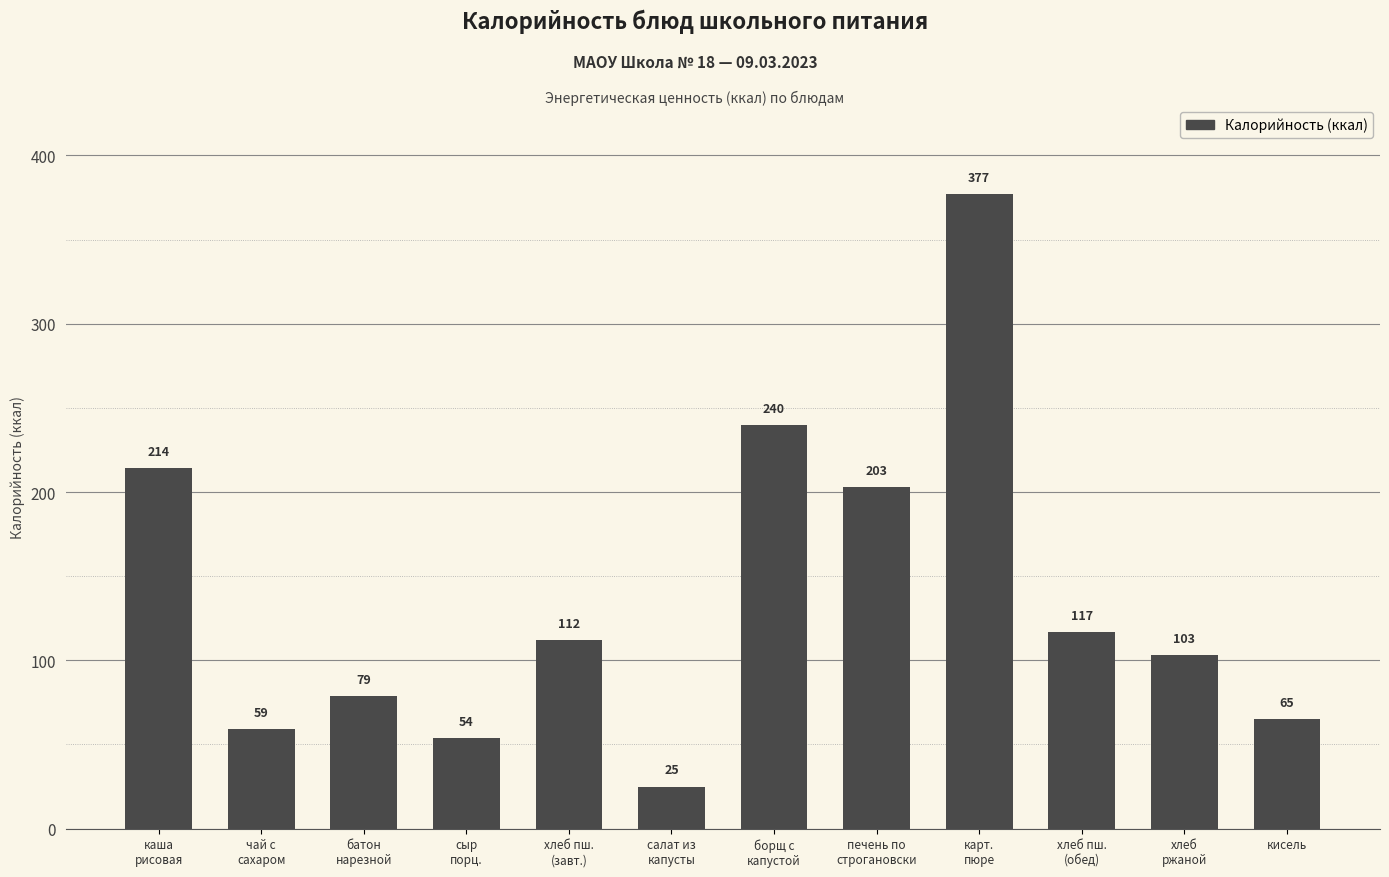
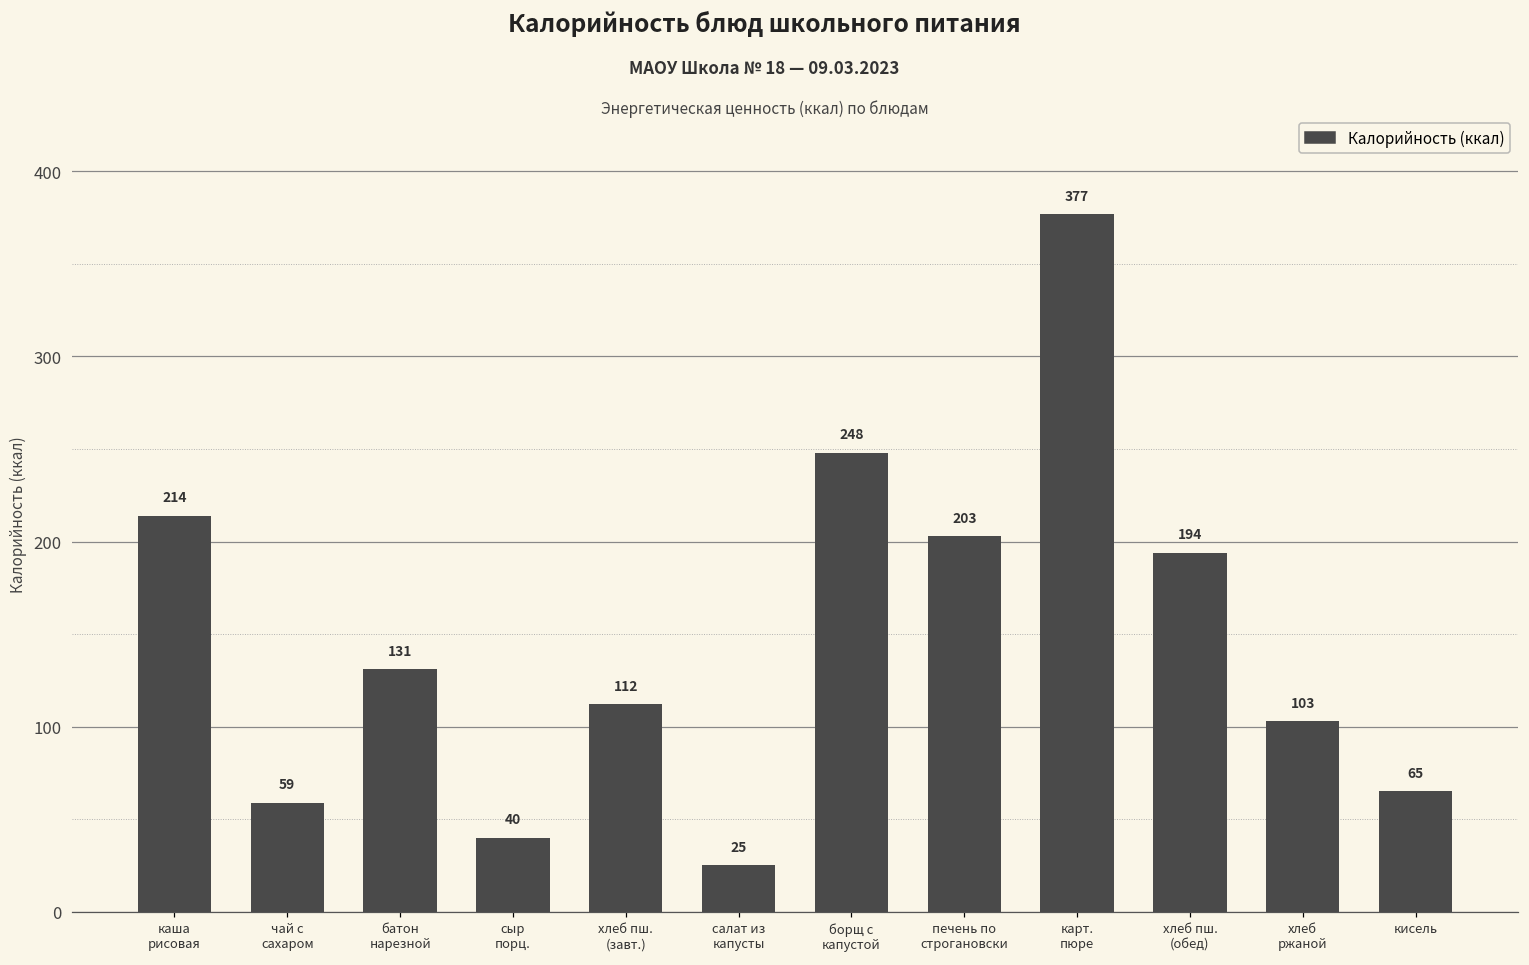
  {
    "каша рисовая": 214,
    "чай с сахаром": 59,
-   "батон нарезной": 79,
-   "сыр порц.": 54,
+   "батон нарезной": 131,
+   "сыр порц.": 40,
    "хлеб пш. (завт.)": 112,
    "салат из капусты": 25,
-   "борщ с капустой": 240,
+   "борщ с капустой": 248,
    "печень по строгановски": 203,
    "карт. пюре": 377,
-   "хлеб пш. (обед)": 117,
+   "хлеб пш. (обед)": 194,
    "хлеб ржаной": 103,
    "кисель": 65
  }
